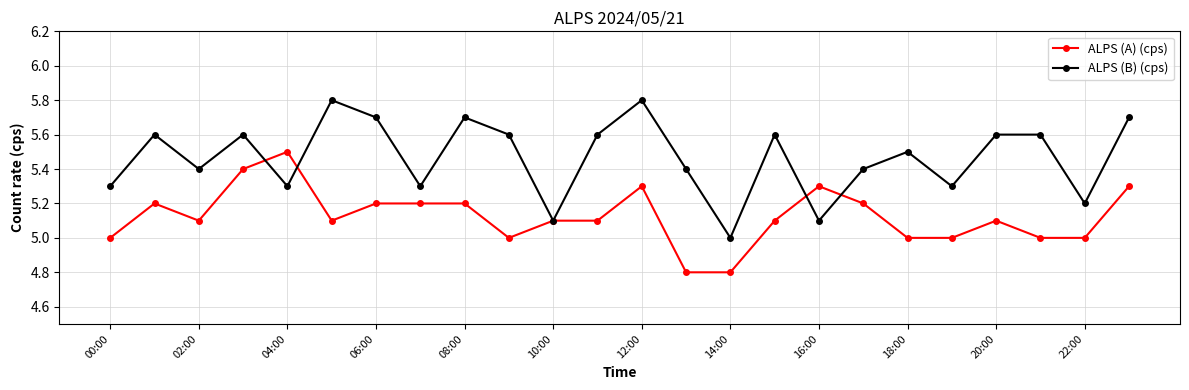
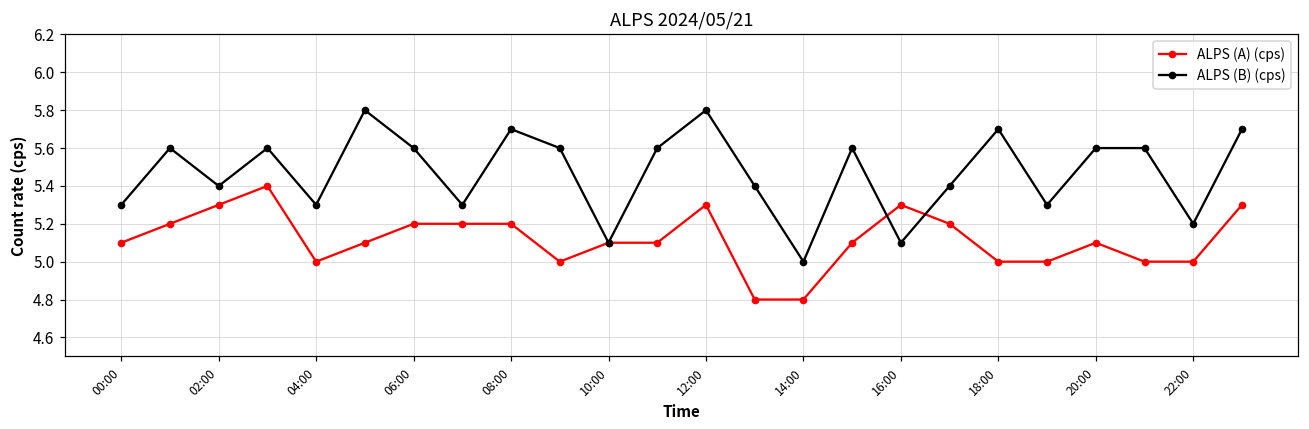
  {
    "ALPS (A) (cps)": {
-     "00:00": 5.0,
-     "02:00": 5.1,
-     "04:00": 5.5,
+     "00:00": 5.1,
+     "02:00": 5.3,
+     "04:00": 5.0,
      "06:00": 5.2,
      "08:00": 5.2,
      "12:00": 5.3,
      "14:00": 4.8,
      "16:00": 5.3,
      "18:00": 5.0,
      "20:00": 5.1,
      "22:00": 5.0
    },
    "ALPS (B) (cps)": {
      "00:00": 5.3,
      "02:00": 5.4,
      "04:00": 5.3,
-     "06:00": 5.7,
+     "06:00": 5.6,
      "08:00": 5.7,
      "12:00": 5.8,
      "14:00": 5.0,
      "16:00": 5.1,
-     "18:00": 5.5,
+     "18:00": 5.7,
      "20:00": 5.6,
      "22:00": 5.2
    }
  }
